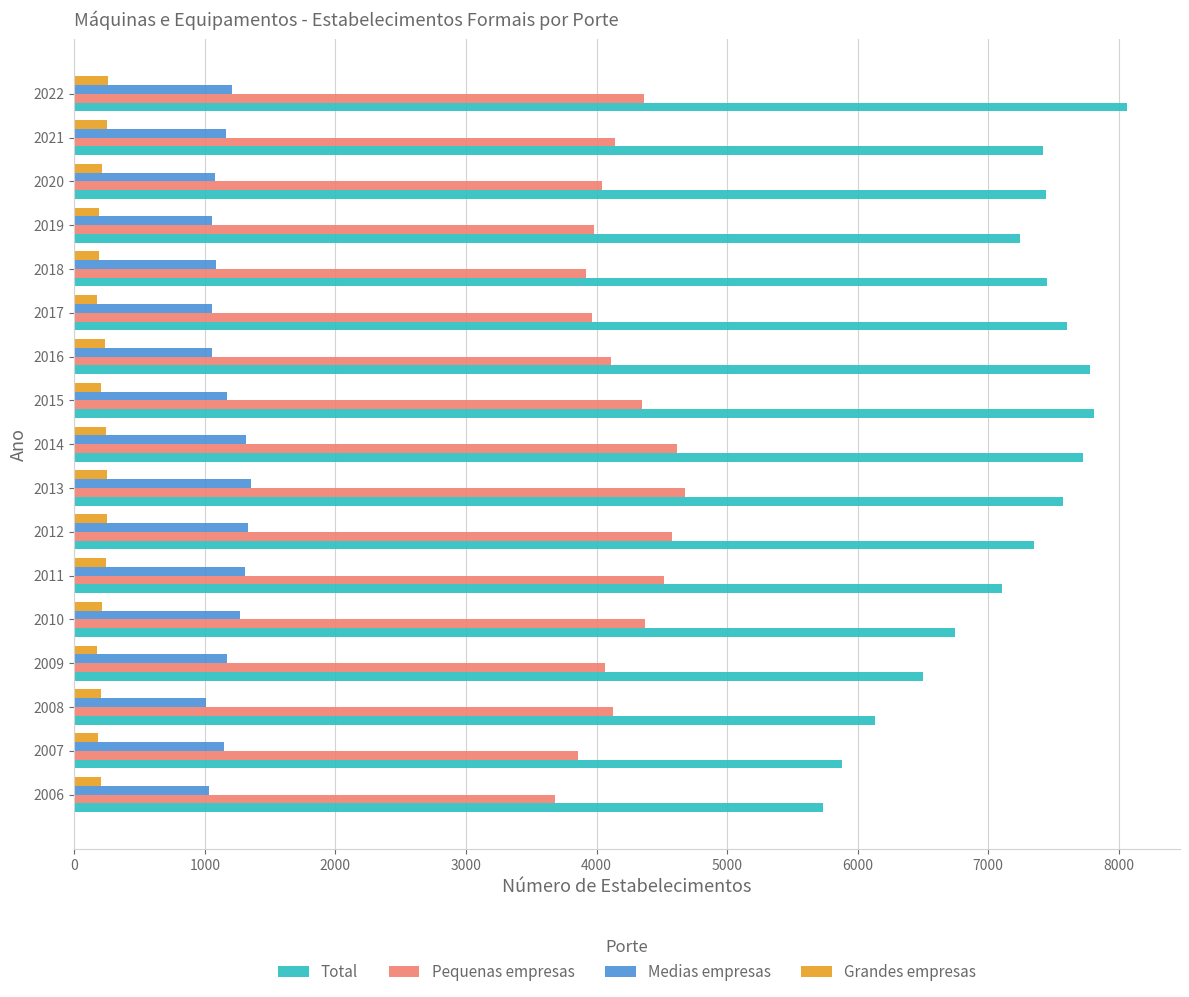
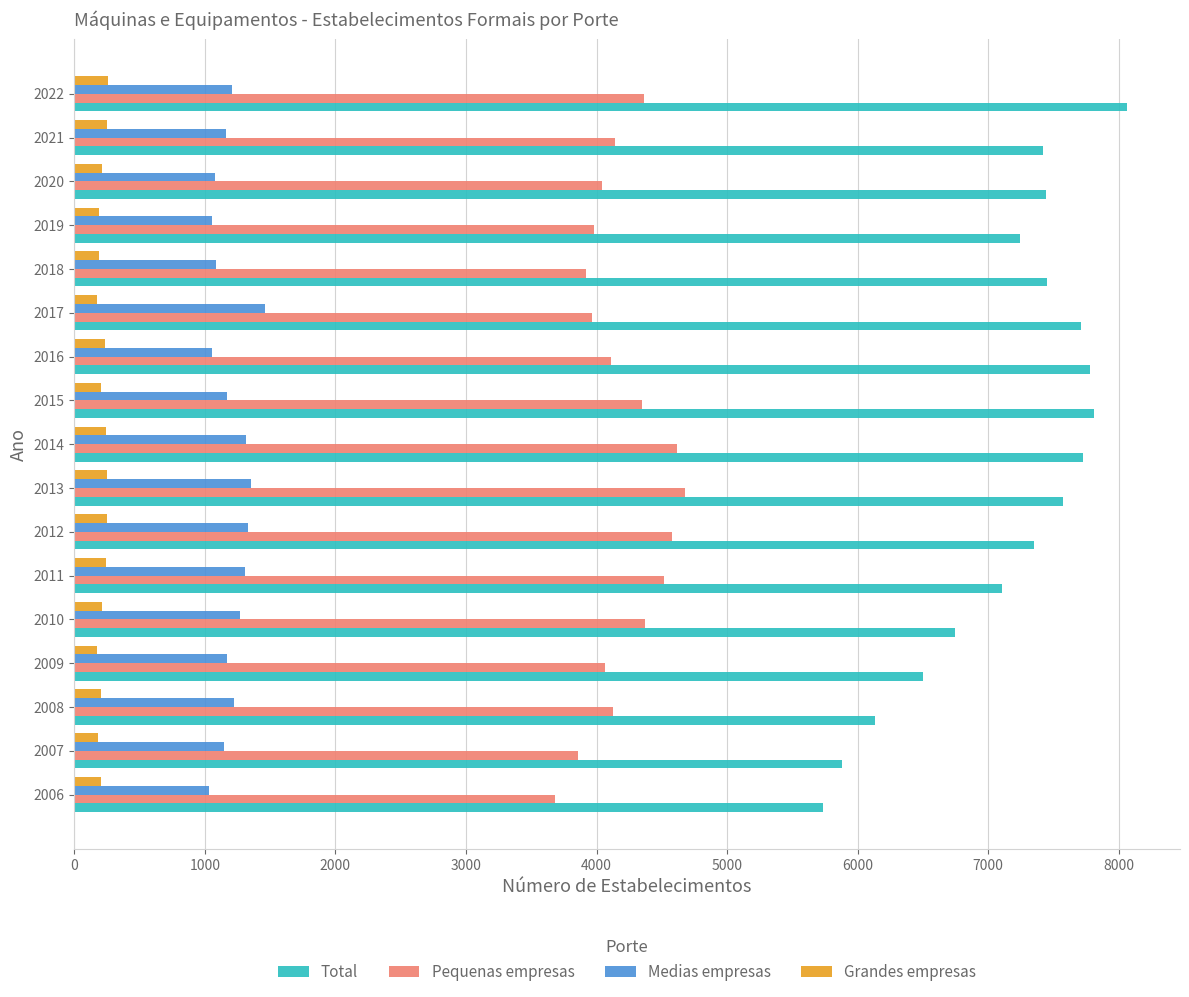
  {
    "Total": {
      "2022": 8070,
      "2021": 7420,
      "2020": 7450,
      "2019": 7240,
      "2018": 7450,
-     "2017": 7600,
+     "2017": 7710,
      "2016": 7780,
      "2015": 7810,
      "2014": 7730,
      "2013": 7570,
      "2012": 7350,
      "2011": 7110,
      "2010": 6750,
      "2009": 6500,
      "2008": 6130,
      "2007": 5880,
      "2006": 5730
    },
    "Pequenas empresas": {
      "2022": 4360,
      "2021": 4140,
      "2020": 4040,
      "2019": 3980,
      "2018": 3920,
      "2017": 3970,
      "2016": 4110,
      "2015": 4350,
      "2014": 4620,
      "2013": 4680,
      "2012": 4580,
      "2011": 4510,
      "2010": 4370,
      "2009": 4060,
      "2008": 4120,
      "2007": 3860,
      "2006": 3680
    },
    "Medias empresas": {
      "2022": 1210,
      "2021": 1160,
      "2020": 1070,
      "2019": 1050,
      "2018": 1080,
-     "2017": 1060,
+     "2017": 1460,
      "2016": 1060,
      "2015": 1170,
      "2014": 1310,
      "2013": 1360,
      "2012": 1330,
      "2011": 1310,
      "2010": 1270,
      "2009": 1170,
-     "2008": 1010,
+     "2008": 1230,
      "2007": 1150,
      "2006": 1030
    },
    "Grandes empresas": {
      "2022": 260,
      "2021": 250,
      "2020": 210,
      "2019": 190,
      "2018": 190,
      "2017": 170,
      "2016": 240,
      "2015": 200,
      "2014": 240,
      "2013": 250,
      "2012": 250,
      "2011": 240,
      "2010": 210,
      "2009": 180,
      "2008": 200,
      "2007": 180,
      "2006": 200
    }
  }
